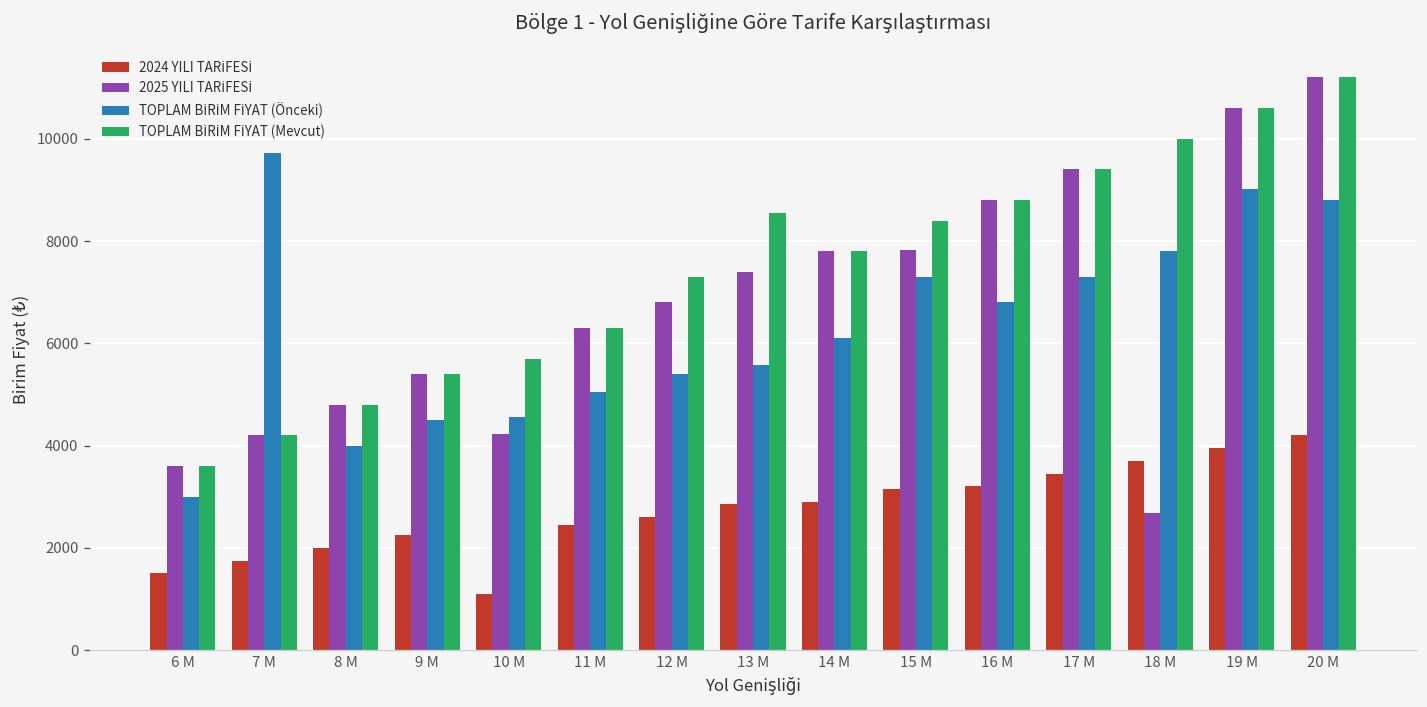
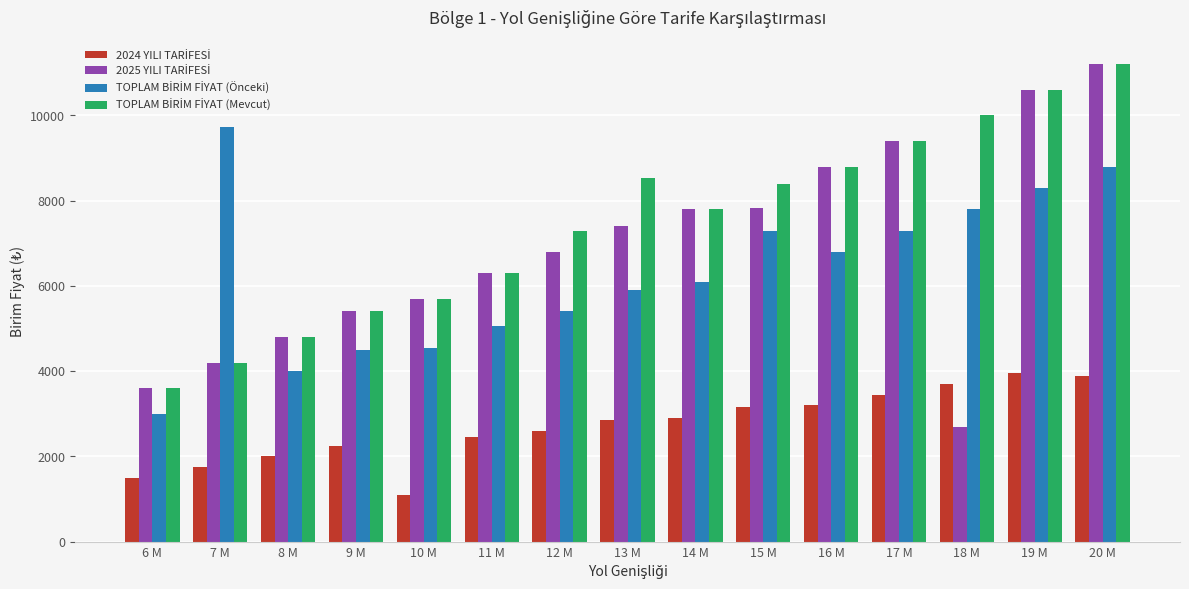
  {
    "2024 YILI TARİFESİ": {
      "6 M": 1500,
      "7 M": 1800,
      "8 M": 2000,
      "9 M": 2300,
      "10 M": 1100,
      "11 M": 2500,
      "12 M": 2600,
      "13 M": 2900,
      "14 M": 2900,
      "15 M": 3200,
      "16 M": 3200,
      "17 M": 3500,
      "18 M": 3700,
      "19 M": 4000,
-     "20 M": 4200
+     "20 M": 3900
    },
    "2025 YILI TARİFESİ": {
      "6 M": 3600,
      "7 M": 4200,
      "8 M": 4800,
      "9 M": 5400,
-     "10 M": 4200,
+     "10 M": 5700,
      "11 M": 6300,
      "12 M": 6800,
      "13 M": 7400,
      "14 M": 7800,
      "15 M": 7800,
      "16 M": 8800,
      "17 M": 9400,
      "18 M": 2700,
      "19 M": 10600,
      "20 M": 11200
    },
    "TOPLAM BİRİM FİYAT (Önceki)": {
      "6 M": 3000,
      "7 M": 9700,
      "8 M": 4000,
      "9 M": 4500,
      "10 M": 4600,
      "11 M": 5100,
      "12 M": 5400,
-     "13 M": 5600,
+     "13 M": 5900,
      "14 M": 6100,
      "15 M": 7300,
      "16 M": 6800,
      "17 M": 7300,
      "18 M": 7800,
-     "19 M": 9000,
+     "19 M": 8300,
      "20 M": 8800
    },
    "TOPLAM BİRİM FİYAT (Mevcut)": {
      "6 M": 3600,
      "7 M": 4200,
      "8 M": 4800,
      "9 M": 5400,
      "10 M": 5700,
      "11 M": 6300,
      "12 M": 7300,
      "13 M": 8500,
      "14 M": 7800,
      "15 M": 8400,
      "16 M": 8800,
      "17 M": 9400,
      "18 M": 10000,
      "19 M": 10600,
      "20 M": 11200
    }
  }
